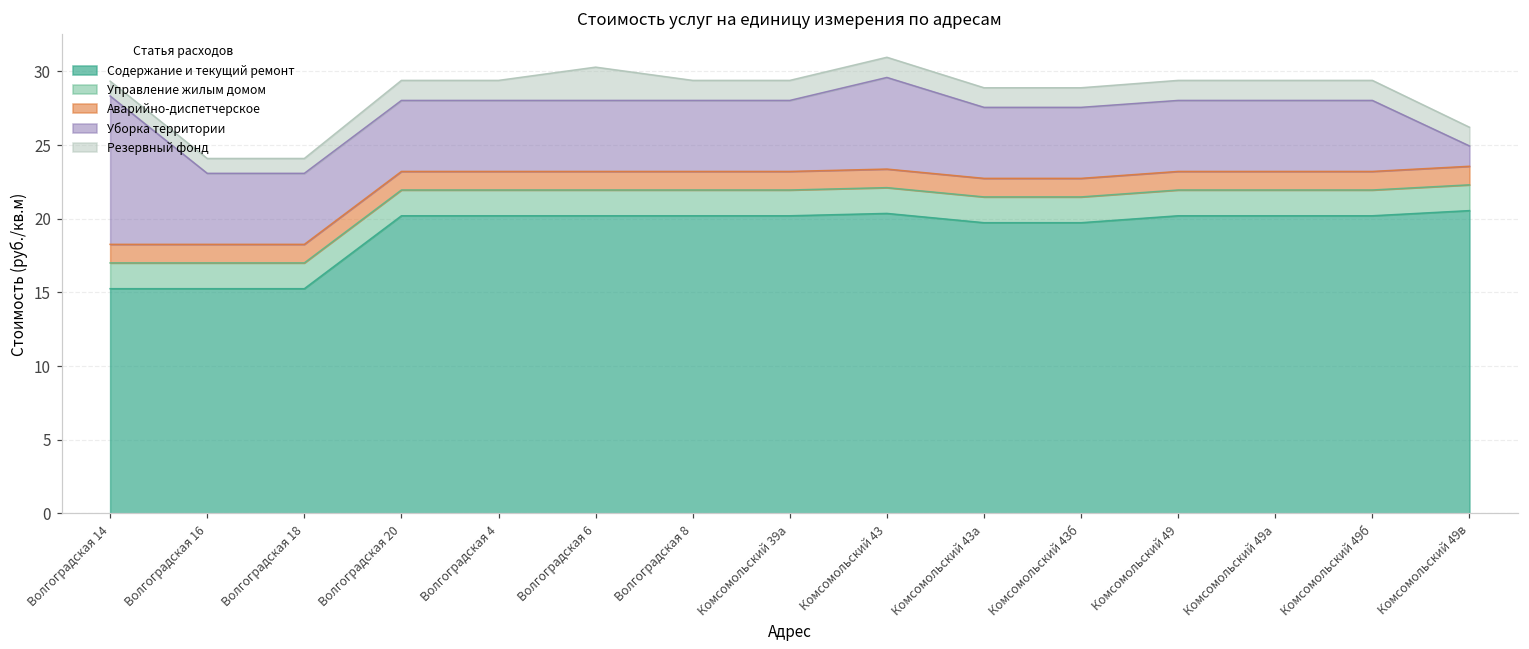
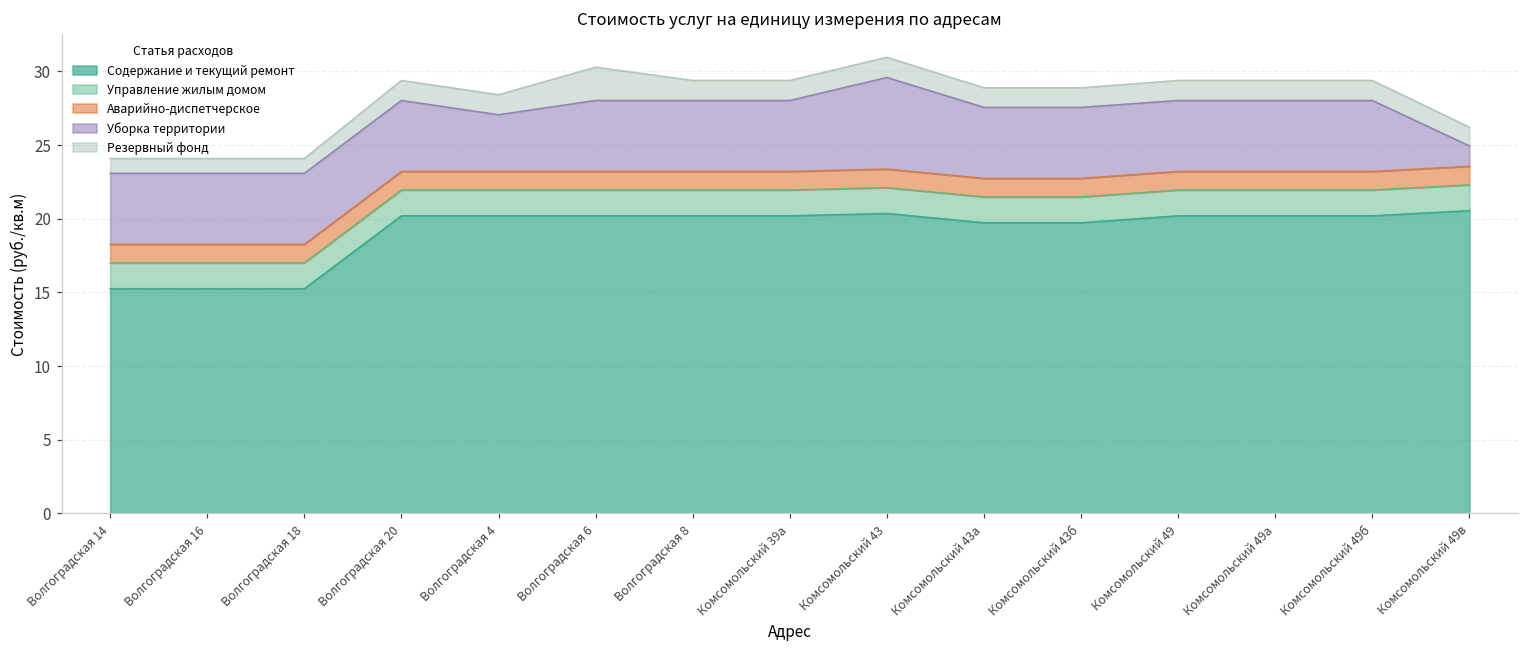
  {
    "Аварийно-диспетчерское": {
      "Волгоградская 14": 1.3,
      "Волгоградская 16": 1.3,
      "Волгоградская 18": 1.3,
      "Волгоградская 20": 1.3,
      "Волгоградская 4": 1.3,
      "Волгоградская 6": 1.3,
      "Волгоградская 8": 1.3,
      "Комсомольский 39а": 1.3,
      "Комсомольский 43": 1.3,
      "Комсомольский 43а": 1.3,
      "Комсомольский 43б": 1.3,
      "Комсомольский 49": 1.3,
      "Комсомольский 49а": 1.3,
      "Комсомольский 49б": 1.3,
      "Комсомольский 49в": 1.3
    },
    "Уборка территории": {
-     "Волгоградская 14": 10.1,
+     "Волгоградская 14": 4.8,
      "Волгоградская 16": 4.8,
      "Волгоградская 18": 4.8,
      "Волгоградская 20": 4.8,
-     "Волгоградская 4": 4.8,
+     "Волгоградская 4": 3.9,
      "Волгоградская 6": 4.8,
      "Волгоградская 8": 4.8,
      "Комсомольский 39а": 4.8,
      "Комсомольский 43": 6.2,
      "Комсомольский 43а": 4.8,
      "Комсомольский 43б": 4.8,
      "Комсомольский 49": 4.8,
      "Комсомольский 49а": 4.8,
      "Комсомольский 49б": 4.8,
      "Комсомольский 49в": 1.4
    },
    "Резервный фонд": {
      "Волгоградская 14": 1.0,
      "Волгоградская 16": 1.0,
      "Волгоградская 18": 1.0,
      "Волгоградская 20": 1.4,
      "Волгоградская 4": 1.4,
      "Волгоградская 6": 2.3,
      "Волгоградская 8": 1.4,
      "Комсомольский 39а": 1.4,
      "Комсомольский 43": 1.4,
      "Комсомольский 43а": 1.3,
      "Комсомольский 43б": 1.3,
      "Комсомольский 49": 1.4,
      "Комсомольский 49а": 1.4,
      "Комсомольский 49б": 1.4,
      "Комсомольский 49в": 1.3
    }
  }
